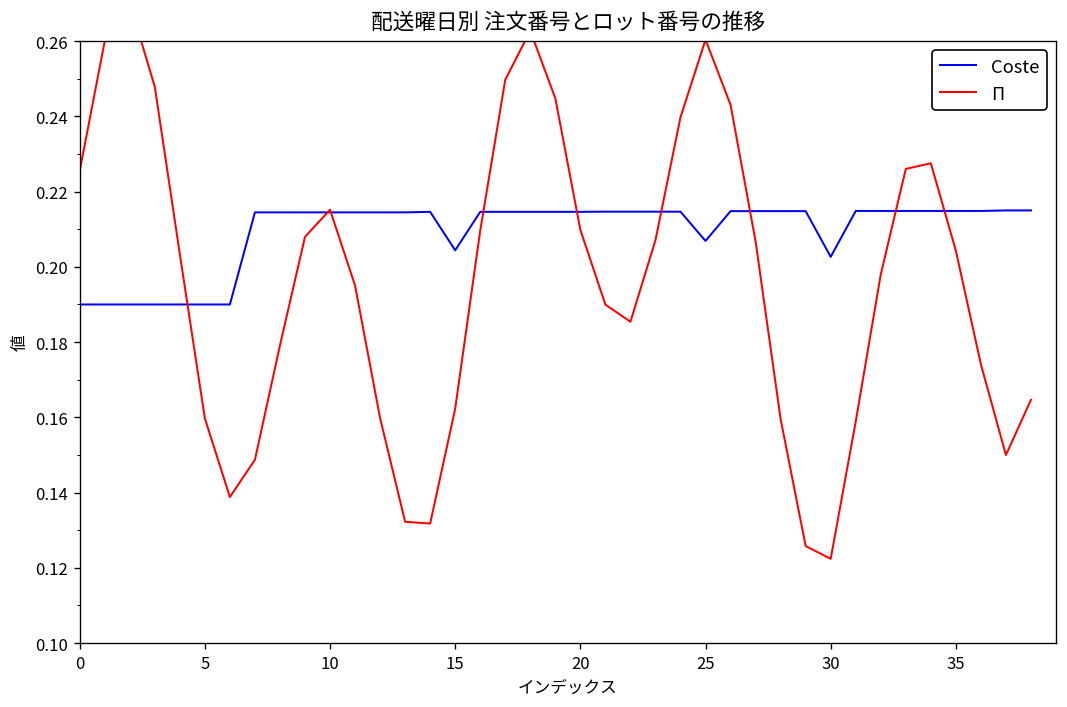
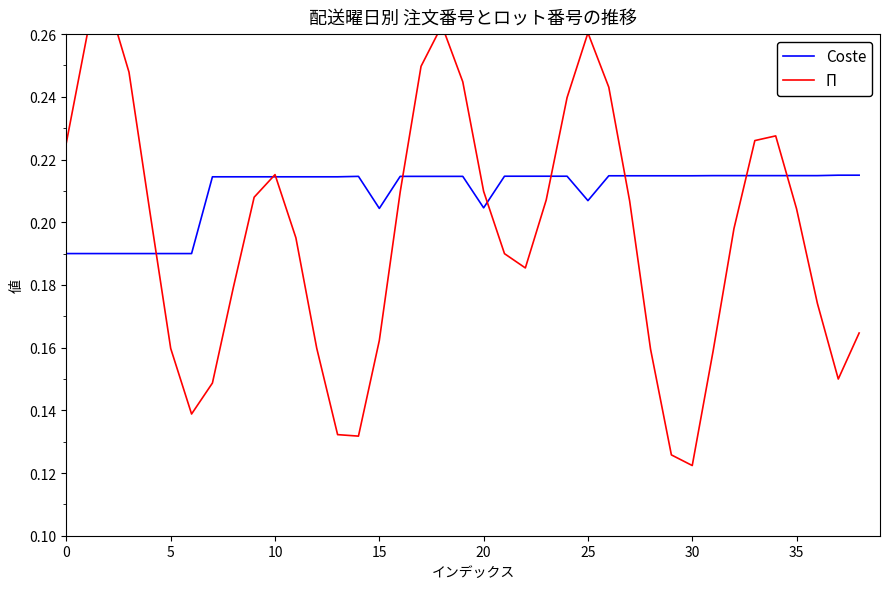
  {
    "Coste": {
      "0": 0.190,
      "5": 0.190,
      "15": 0.204,
-     "20": 0.215,
+     "20": 0.205,
      "25": 0.207,
-     "30": 0.203,
+     "30": 0.215,
      "35": 0.215
    },
    "Π": {
      "0": 0.225,
      "5": 0.160,
      "15": 0.162,
      "20": 0.210,
      "25": 0.260,
      "30": 0.122,
      "35": 0.204
    }
  }
